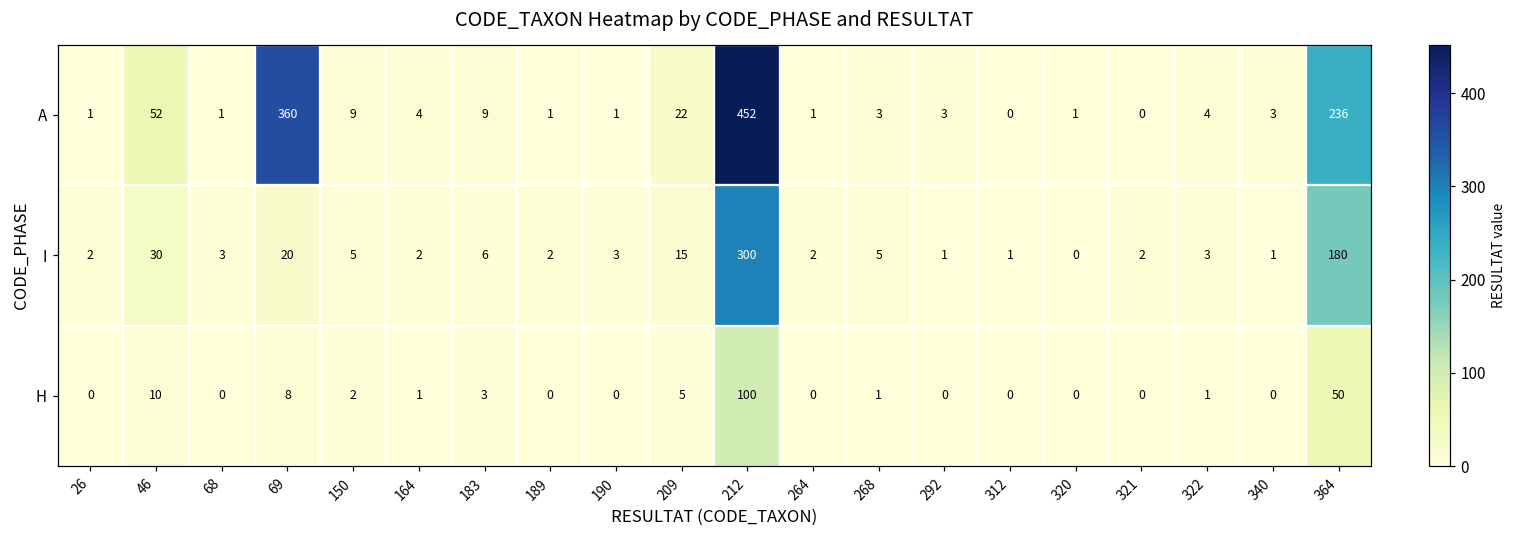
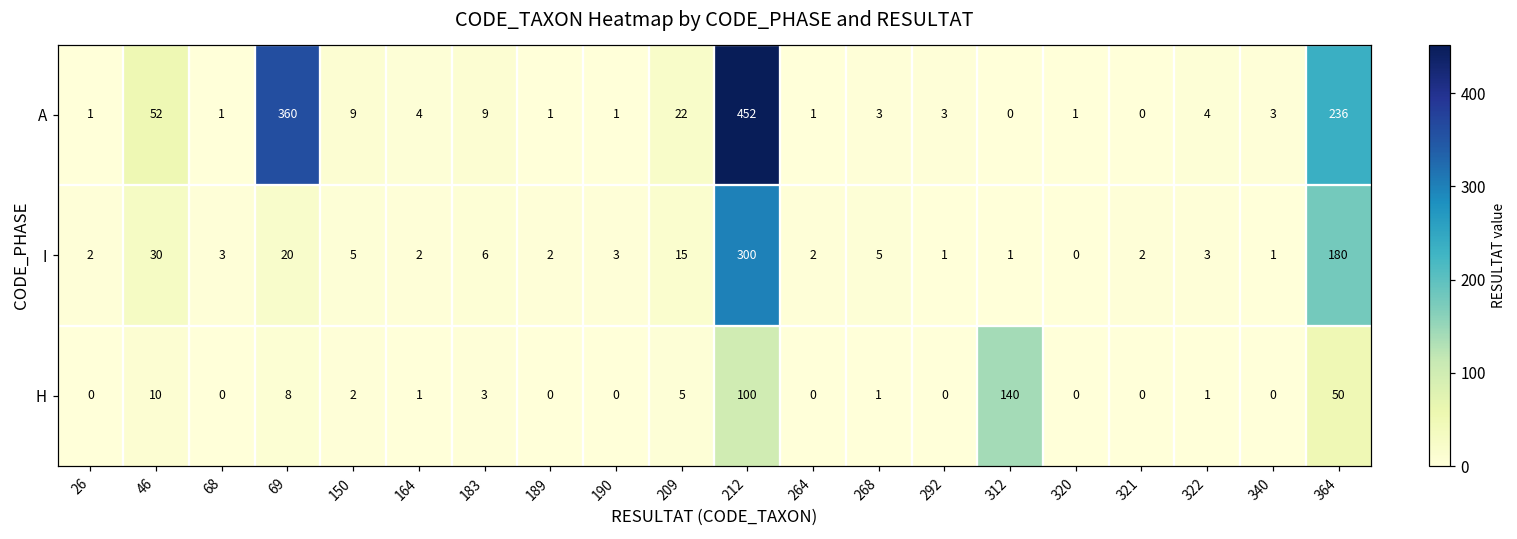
  {
    "A": {
      "26": 1,
      "46": 52,
      "68": 1,
      "69": 360,
      "150": 9,
      "164": 4,
      "183": 9,
      "189": 1,
      "190": 1,
      "209": 22,
      "212": 452,
      "264": 1,
      "268": 3,
      "292": 3,
      "312": 0,
      "320": 1,
      "321": 0,
      "322": 4,
      "340": 3,
      "364": 236
    },
    "I": {
      "26": 2,
      "46": 30,
      "68": 3,
      "69": 20,
      "150": 5,
      "164": 2,
      "183": 6,
      "189": 2,
      "190": 3,
      "209": 15,
      "212": 300,
      "264": 2,
      "268": 5,
      "292": 1,
      "312": 1,
      "320": 0,
      "321": 2,
      "322": 3,
      "340": 1,
      "364": 180
    },
    "H": {
      "26": 0,
      "46": 10,
      "68": 0,
      "69": 8,
      "150": 2,
      "164": 1,
      "183": 3,
      "189": 0,
      "190": 0,
      "209": 5,
      "212": 100,
      "264": 0,
      "268": 1,
      "292": 0,
-     "312": 0,
+     "312": 140,
      "320": 0,
      "321": 0,
      "322": 1,
      "340": 0,
      "364": 50
    }
  }
